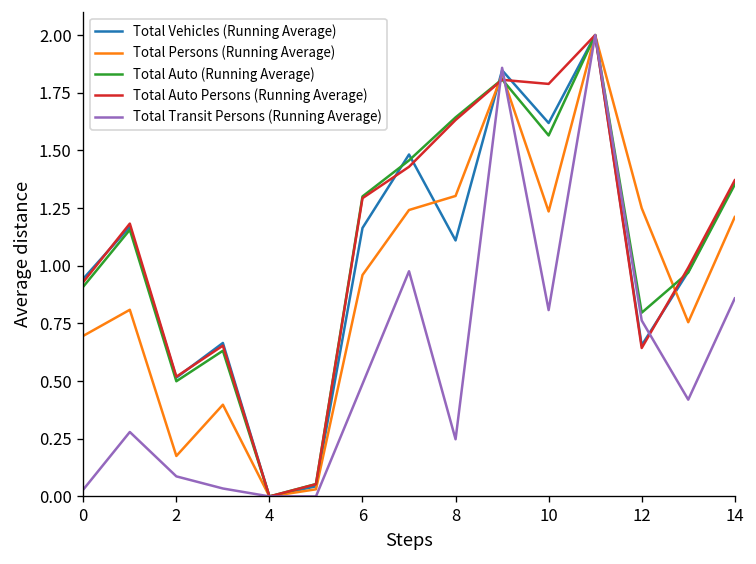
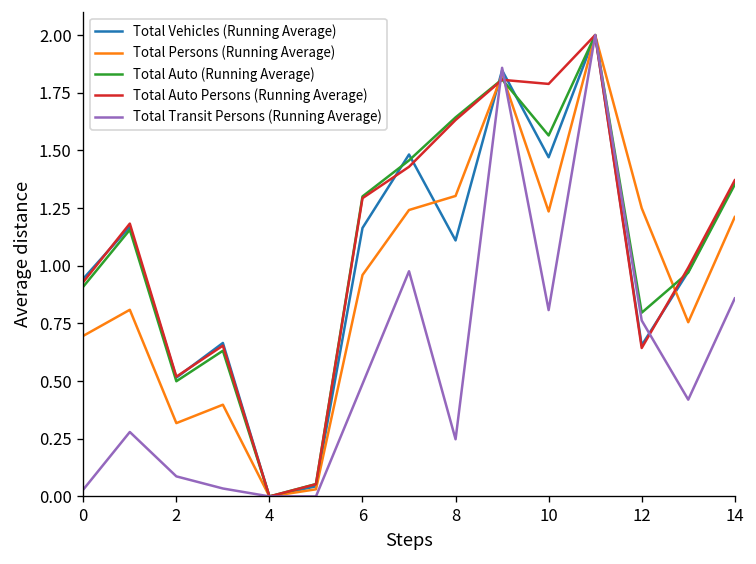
  {
    "Total Vehicles (Running Average)": {
      "0": 0.94,
      "6": 1.16,
      "8": 1.11,
-     "10": 1.62
+     "10": 1.47
    },
    "Total Persons (Running Average)": {
      "0": 0.70,
-     "2": 0.18,
+     "2": 0.32,
      "6": 0.96,
      "8": 1.30,
      "10": 1.24,
      "12": 1.25,
      "14": 1.21
    },
    "Total Auto (Running Average)": {
      "0": 0.91,
      "2": 0.50,
      "10": 1.56,
      "12": 0.80
    },
    "Total Auto Persons (Running Average)": {
      "0": 0.93,
      "10": 1.79
    },
    "Total Transit Persons (Running Average)": {
      "0": 0.03,
      "2": 0.09,
      "6": 0.49,
      "8": 0.25,
      "10": 0.81,
      "12": 0.76,
      "14": 0.86
    }
  }
